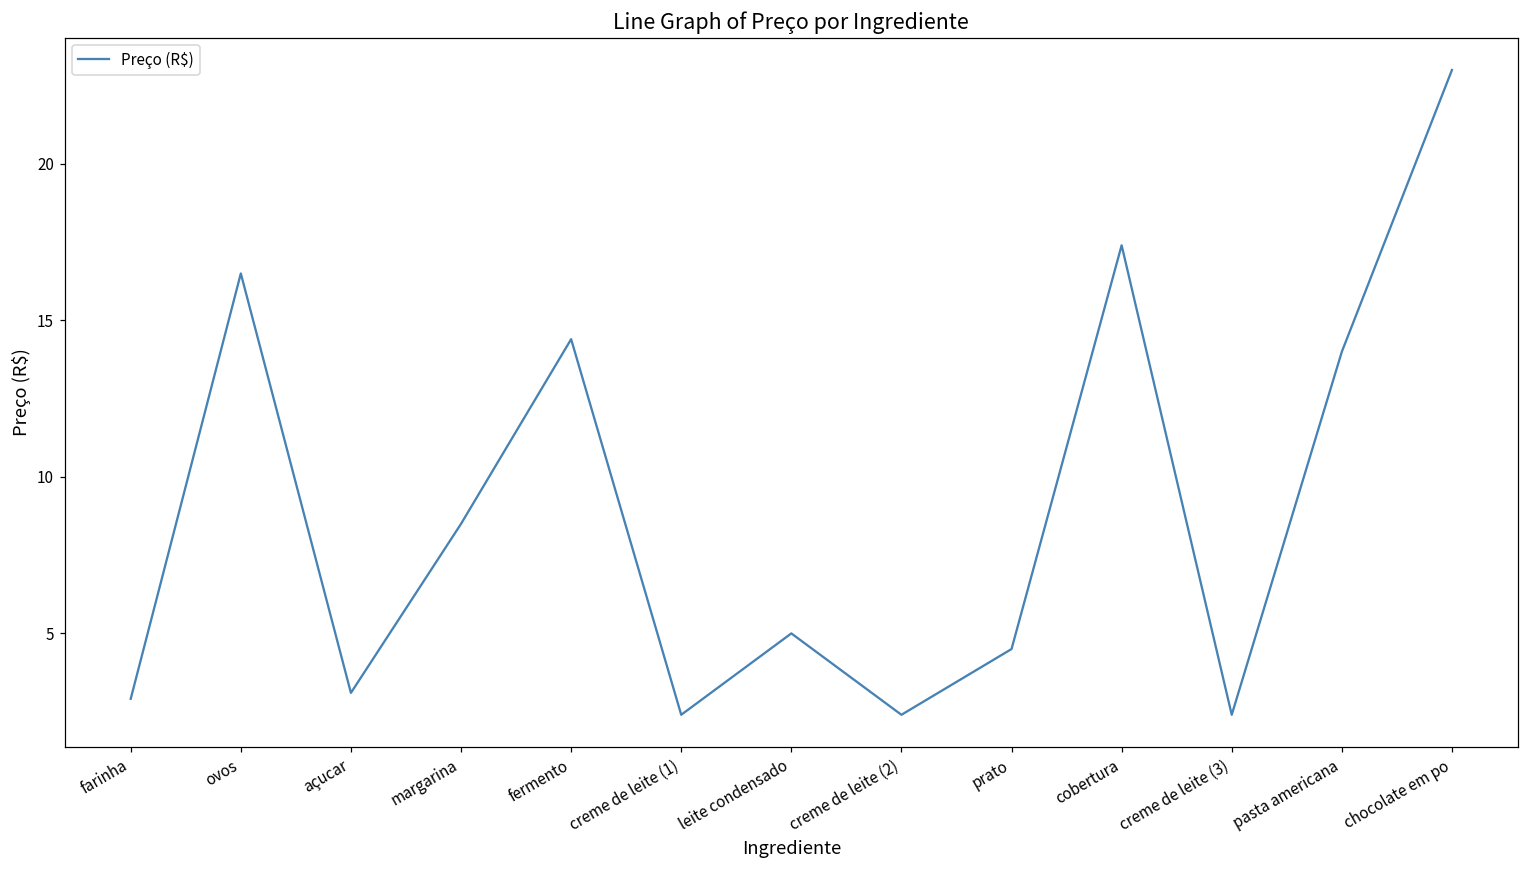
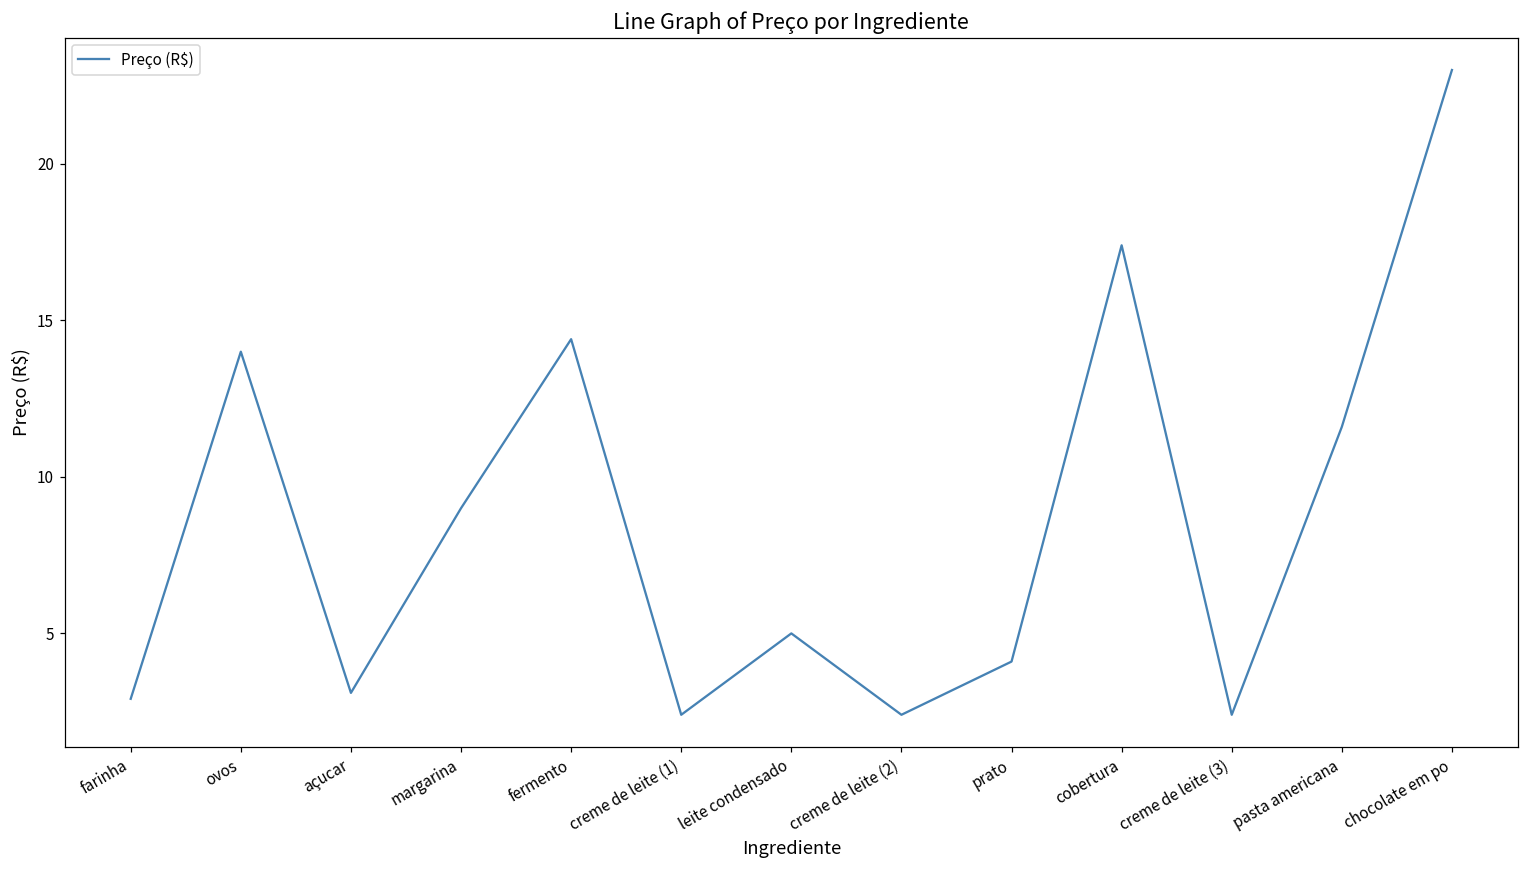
  {
    "farinha": 2.9,
-   "ovos": 16.5,
+   "ovos": 14.0,
    "açucar": 3.1,
-   "margarina": 8.5,
+   "margarina": 9.0,
    "fermento": 14.4,
    "creme de leite (1)": 2.4,
    "leite condensado": 5.0,
    "creme de leite (2)": 2.4,
-   "prato": 4.5,
+   "prato": 4.1,
    "cobertura": 17.4,
    "creme de leite (3)": 2.4,
-   "pasta americana": 14.0,
+   "pasta americana": 11.6,
    "chocolate em po": 23.0
  }
